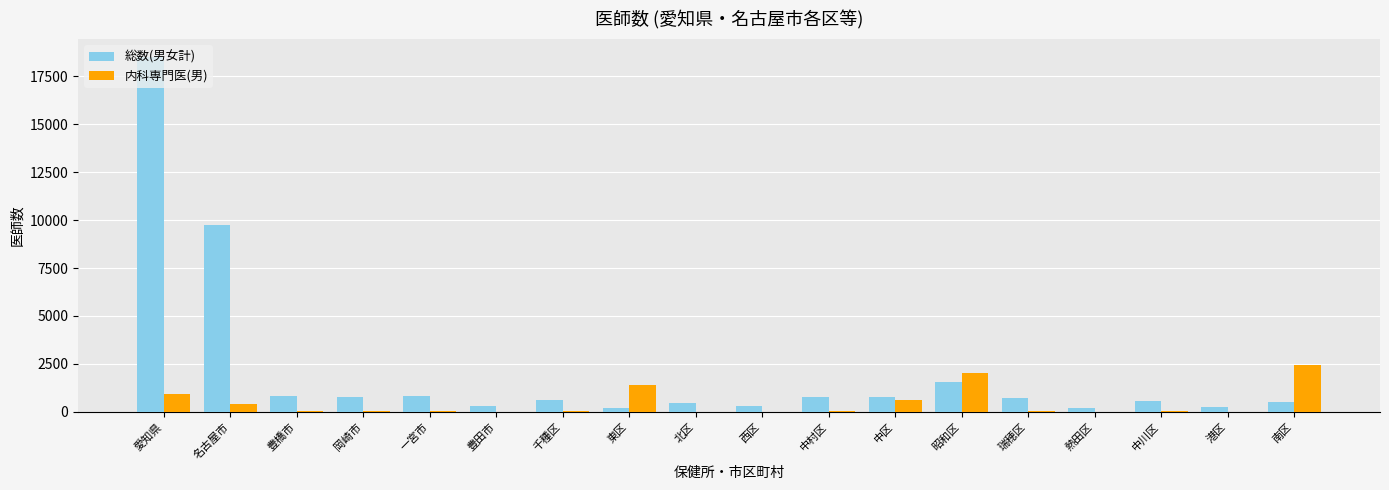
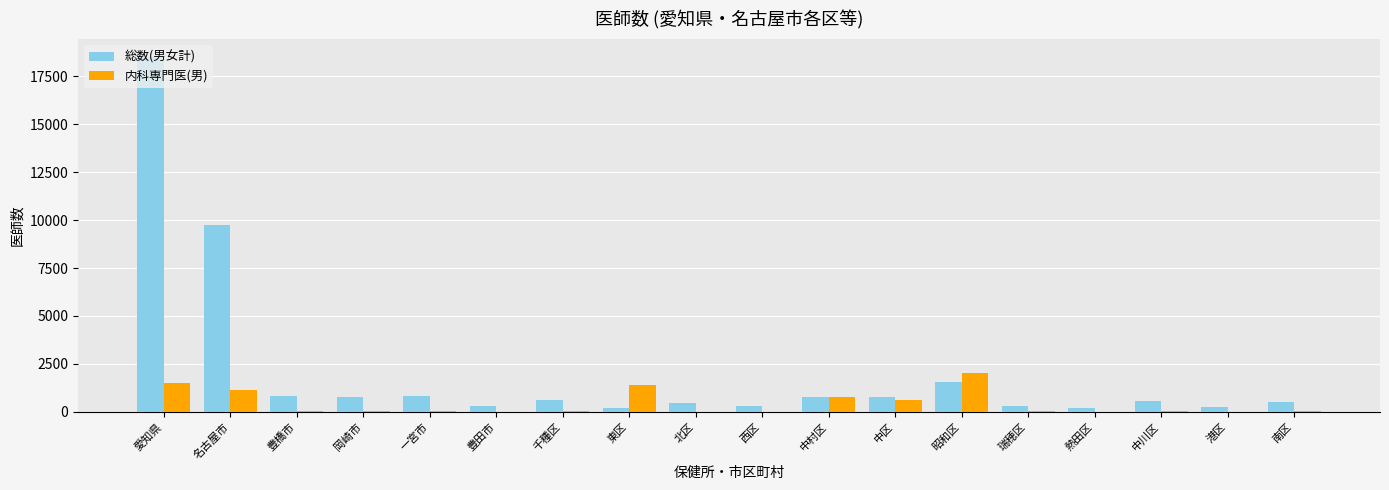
  {
    "総数(男女計)": {
      "名古屋市": 9800,
      "豊橋市": 800,
      "岡崎市": 800,
      "一宮市": 800,
      "豊田市": 300,
      "千種区": 600,
      "東区": 200,
      "北区": 400,
      "西区": 300,
      "中村区": 800,
      "中区": 800,
      "昭和区": 1600,
-     "瑞穂区": 700,
+     "瑞穂区": 300,
      "熱田区": 200,
      "中川区": 600,
      "港区": 300,
      "南区": 500
    },
    "内科専門医(男)": {
-     "愛知県": 900,
-     "名古屋市": 400,
+     "愛知県": 1500,
+     "名古屋市": 1200,
      "東区": 1400,
-     "中村区": 0,
+     "中村区": 800,
      "中区": 600,
      "昭和区": 2000,
-     "南区": 2400
+     "南区": 0
    }
  }
